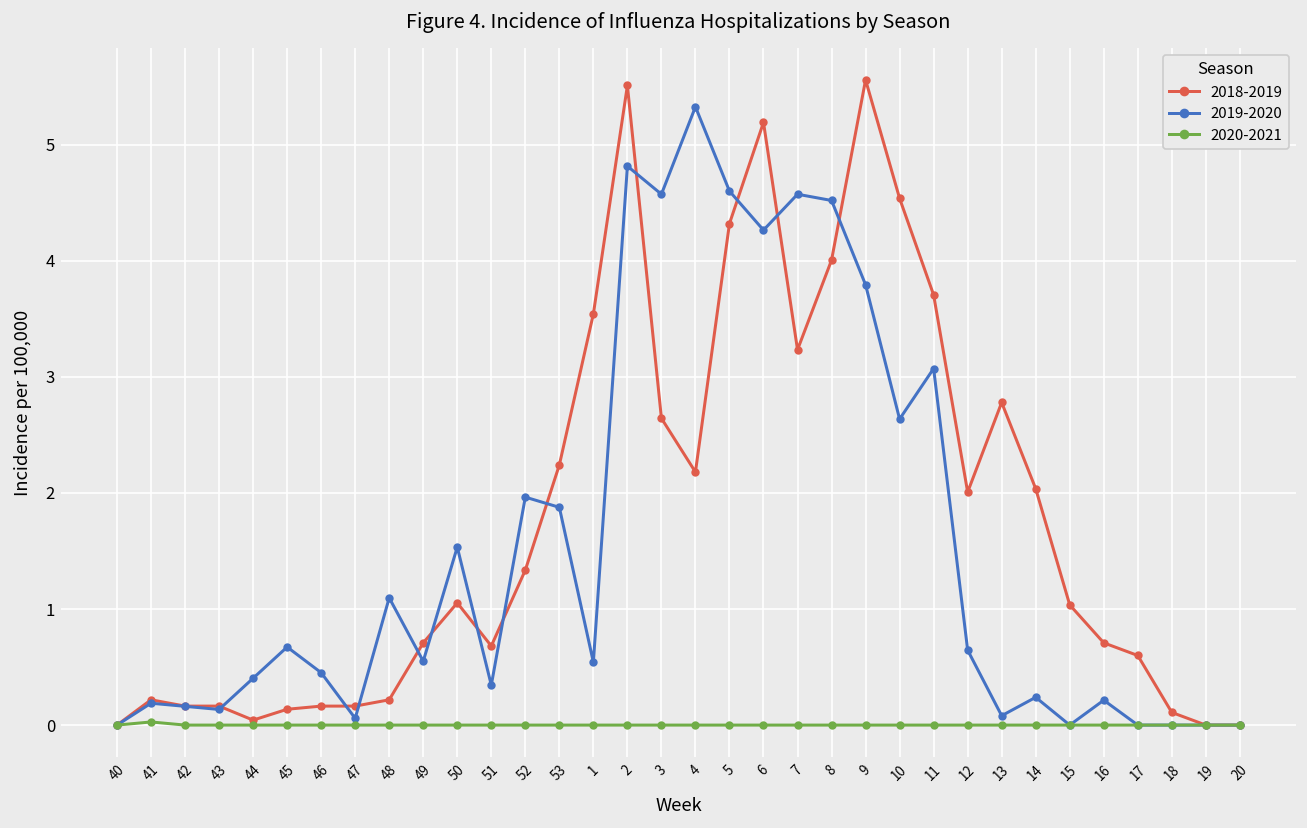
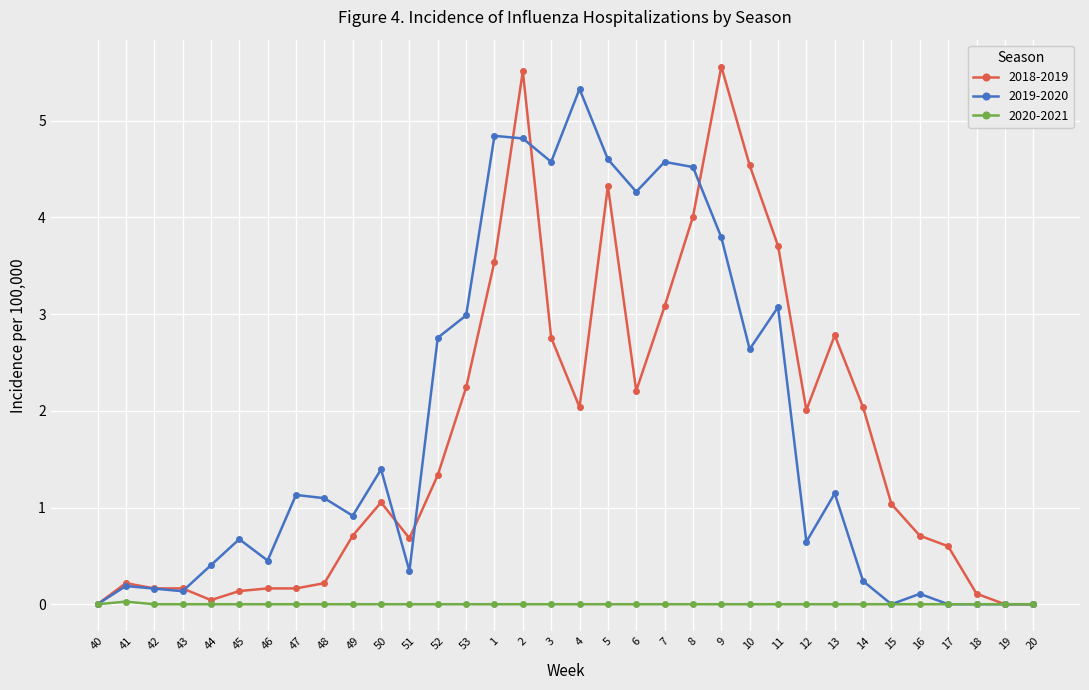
  {
    "2018-2019": {
      "41": 0.2,
      "43": 0.2,
      "44": 0.0,
      "45": 0.1,
      "46": 0.2,
      "47": 0.2,
      "48": 0.2,
      "49": 0.7,
      "50": 1.1,
      "51": 0.7,
      "52": 1.3,
      "53": 2.2,
      "1": 3.5,
      "2": 5.5,
-     "3": 2.6,
-     "4": 2.2,
+     "3": 2.8,
+     "4": 2.0,
      "5": 4.3,
-     "6": 5.2,
-     "7": 3.2,
+     "6": 2.2,
+     "7": 3.1,
      "8": 4.0,
      "9": 5.6,
      "10": 4.5,
      "11": 3.7,
      "12": 2.0,
      "13": 2.8,
      "14": 2.0,
      "15": 1.0,
      "16": 0.7,
      "17": 0.6,
      "18": 0.1
    },
    "2019-2020": {
      "41": 0.2,
      "43": 0.1,
      "44": 0.4,
      "45": 0.7,
      "46": 0.5,
-     "47": 0.1,
+     "47": 1.1,
      "48": 1.1,
-     "49": 0.6,
-     "50": 1.5,
+     "49": 0.9,
+     "50": 1.4,
      "51": 0.3,
-     "52": 2.0,
-     "53": 1.9,
-     "1": 0.5,
+     "52": 2.8,
+     "53": 3.0,
+     "1": 4.8,
      "2": 4.8,
      "3": 4.6,
      "4": 5.3,
      "5": 4.6,
      "6": 4.3,
      "7": 4.6,
      "8": 4.5,
      "9": 3.8,
      "10": 2.6,
      "11": 3.1,
      "12": 0.6,
-     "13": 0.1,
+     "13": 1.1,
      "14": 0.2,
-     "16": 0.2
+     "16": 0.1
    },
    "2020-2021": {
      "41": 0.0,
      "42": 0.0,
      "43": 0.0,
      "44": 0.0,
      "45": 0.0,
      "46": 0.0,
      "47": 0.0,
      "48": 0.0,
      "49": 0.0,
      "50": 0.0,
      "51": 0.0,
      "52": 0.0,
      "53": 0.0,
      "1": 0.0,
      "2": 0.0,
      "3": 0.0,
      "4": 0.0,
      "5": 0.0,
      "6": 0.0,
      "7": 0.0,
      "8": 0.0,
      "9": 0.0,
      "10": 0.0,
      "11": 0.0,
      "12": 0.0,
      "13": 0.0,
      "14": 0.0,
      "16": 0.0
    }
  }
